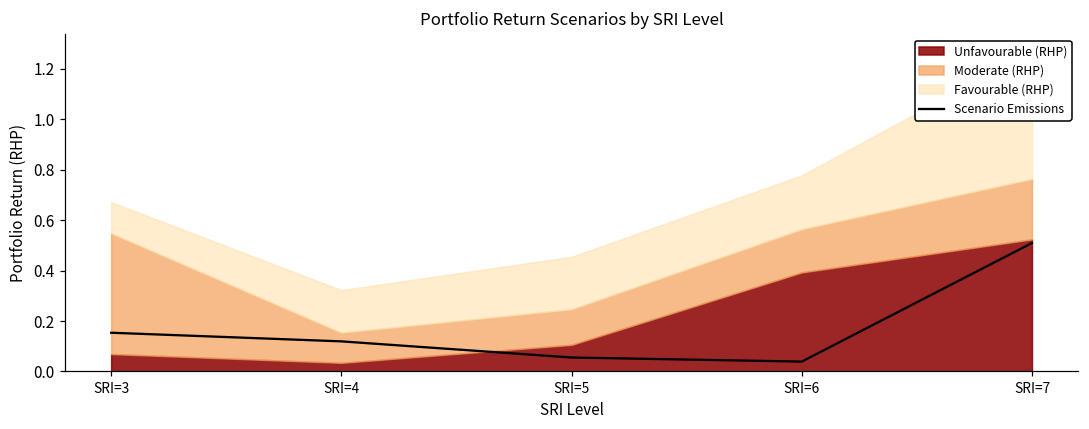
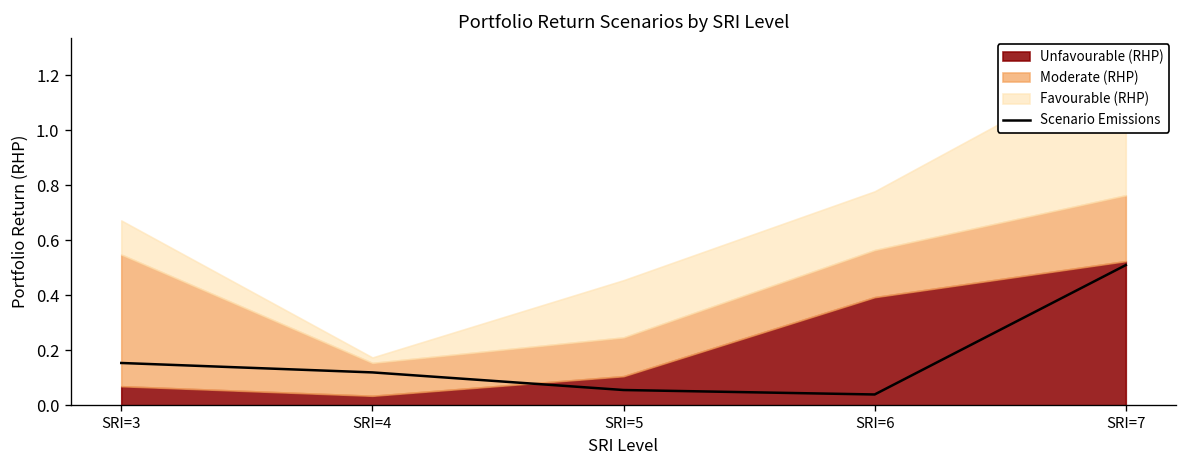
  {
    "Scenario Emissions": {
      "SRI=3": 0.15,
      "SRI=4": 0.12,
      "SRI=5": 0.06,
      "SRI=6": 0.04,
      "SRI=7": 0.51
    },
    "Unfavourable (RHP)": {
      "SRI=3": 0.07,
      "SRI=4": 0.03,
      "SRI=5": 0.11,
      "SRI=6": 0.39,
      "SRI=7": 0.52
    },
    "Moderate (RHP)": {
      "SRI=3": 0.48,
      "SRI=4": 0.12,
      "SRI=5": 0.14,
      "SRI=6": 0.17,
      "SRI=7": 0.24
    },
    "Favourable (RHP)": {
      "SRI=3": 0.12,
-     "SRI=4": 0.17,
+     "SRI=4": 0.02,
      "SRI=5": 0.21,
      "SRI=6": 0.21
    }
  }
